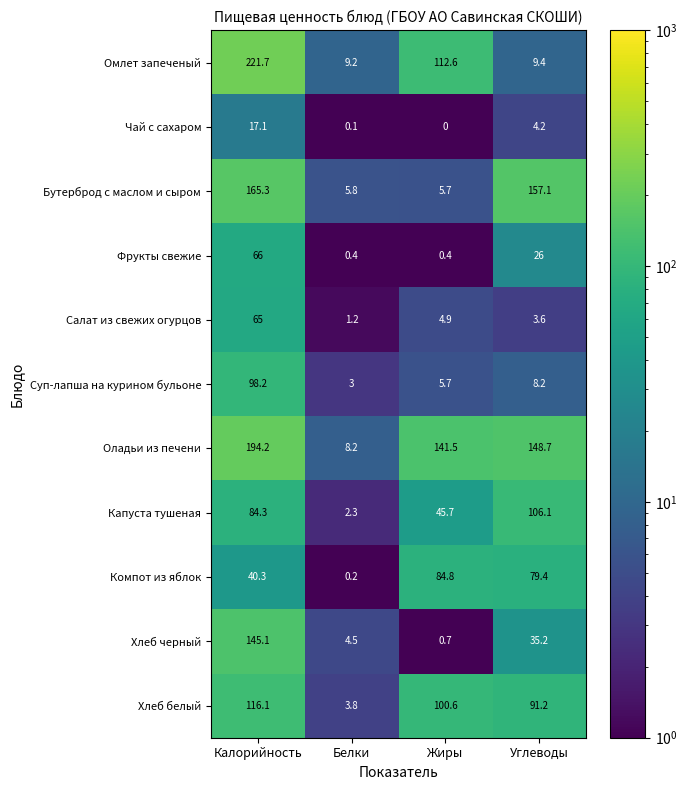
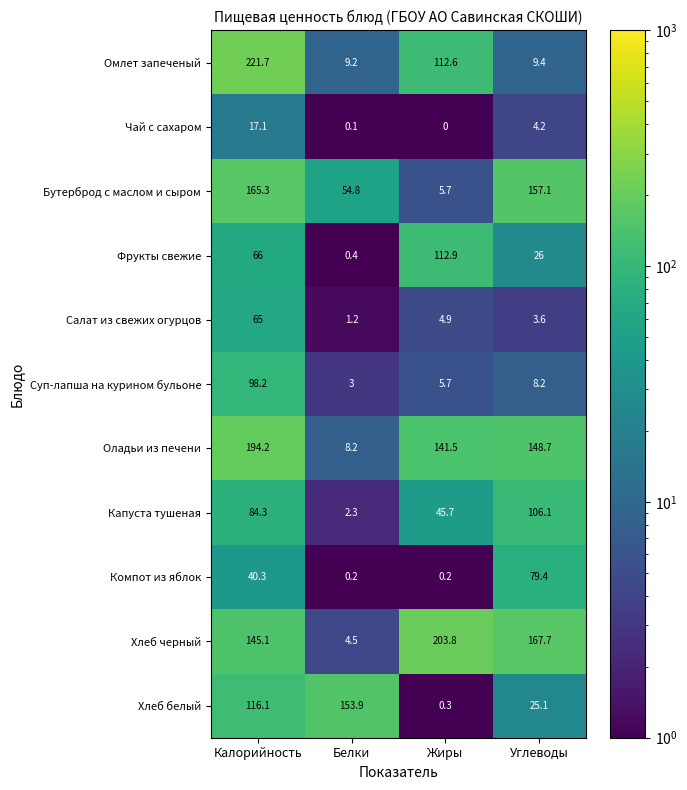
  {
    "Омлет запеченый": {
      "Калорийность": 221.7,
      "Белки": 9.2,
      "Жиры": 112.6,
      "Углеводы": 9.4
    },
    "Чай с сахаром": {
      "Калорийность": 17.1,
      "Белки": 0.1,
      "Жиры": 0,
      "Углеводы": 4.2
    },
    "Бутерброд с маслом и сыром": {
      "Калорийность": 165.3,
-     "Белки": 5.8,
+     "Белки": 54.8,
      "Жиры": 5.7,
      "Углеводы": 157.1
    },
    "Фрукты свежие": {
      "Калорийность": 66,
      "Белки": 0.4,
-     "Жиры": 0.4,
+     "Жиры": 112.9,
      "Углеводы": 26
    },
    "Салат из свежих огурцов": {
      "Калорийность": 65,
      "Белки": 1.2,
      "Жиры": 4.9,
      "Углеводы": 3.6
    },
    "Суп-лапша на курином бульоне": {
      "Калорийность": 98.2,
      "Белки": 3,
      "Жиры": 5.7,
      "Углеводы": 8.2
    },
    "Оладьи из печени": {
      "Калорийность": 194.2,
      "Белки": 8.2,
      "Жиры": 141.5,
      "Углеводы": 148.7
    },
    "Капуста тушеная": {
      "Калорийность": 84.3,
      "Белки": 2.3,
      "Жиры": 45.7,
      "Углеводы": 106.1
    },
    "Компот из яблок": {
      "Калорийность": 40.3,
      "Белки": 0.2,
-     "Жиры": 84.8,
+     "Жиры": 0.2,
      "Углеводы": 79.4
    },
    "Хлеб черный": {
      "Калорийность": 145.1,
      "Белки": 4.5,
-     "Жиры": 0.7,
-     "Углеводы": 35.2
+     "Жиры": 203.8,
+     "Углеводы": 167.7
    },
    "Хлеб белый": {
      "Калорийность": 116.1,
-     "Белки": 3.8,
-     "Жиры": 100.6,
-     "Углеводы": 91.2
+     "Белки": 153.9,
+     "Жиры": 0.3,
+     "Углеводы": 25.1
    }
  }
